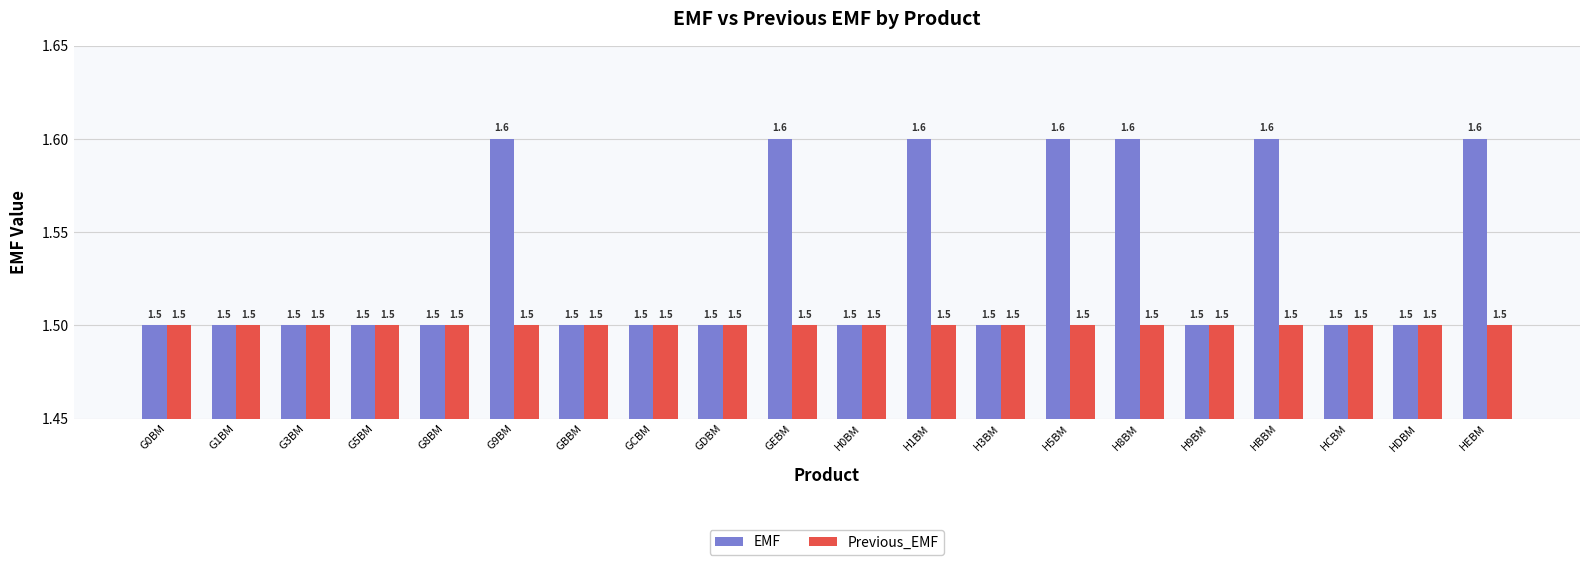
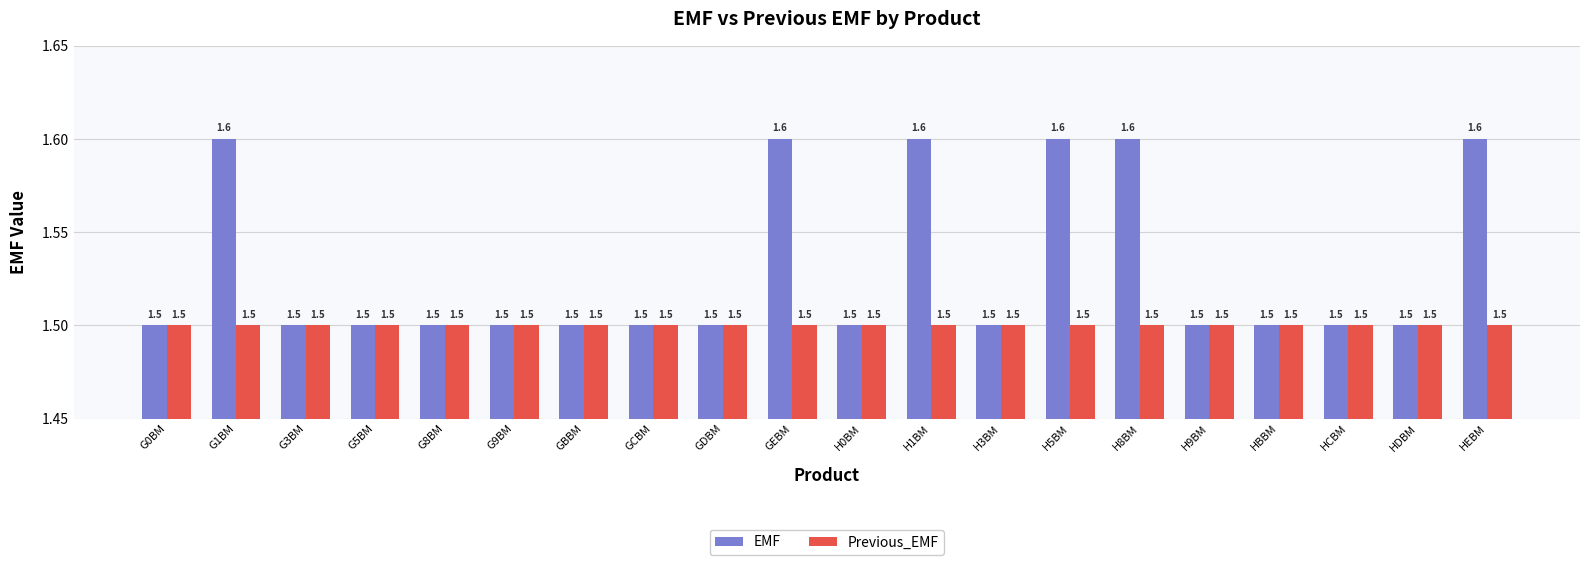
  {
    "EMF": {
      "G0BM": 1.5,
-     "G1BM": 1.5,
+     "G1BM": 1.6,
      "G3BM": 1.5,
      "G5BM": 1.5,
      "G8BM": 1.5,
-     "G9BM": 1.6,
+     "G9BM": 1.5,
      "GBBM": 1.5,
      "GCBM": 1.5,
      "GDBM": 1.5,
      "GEBM": 1.6,
      "H0BM": 1.5,
      "H1BM": 1.6,
      "H3BM": 1.5,
      "H5BM": 1.6,
      "H8BM": 1.6,
      "H9BM": 1.5,
-     "HBBM": 1.6,
+     "HBBM": 1.5,
      "HCBM": 1.5,
      "HDBM": 1.5,
      "HEBM": 1.6
    },
    "Previous_EMF": {
      "G0BM": 1.5,
      "G1BM": 1.5,
      "G3BM": 1.5,
      "G5BM": 1.5,
      "G8BM": 1.5,
      "G9BM": 1.5,
      "GBBM": 1.5,
      "GCBM": 1.5,
      "GDBM": 1.5,
      "GEBM": 1.5,
      "H0BM": 1.5,
      "H1BM": 1.5,
      "H3BM": 1.5,
      "H5BM": 1.5,
      "H8BM": 1.5,
      "H9BM": 1.5,
      "HBBM": 1.5,
      "HCBM": 1.5,
      "HDBM": 1.5,
      "HEBM": 1.5
    }
  }
